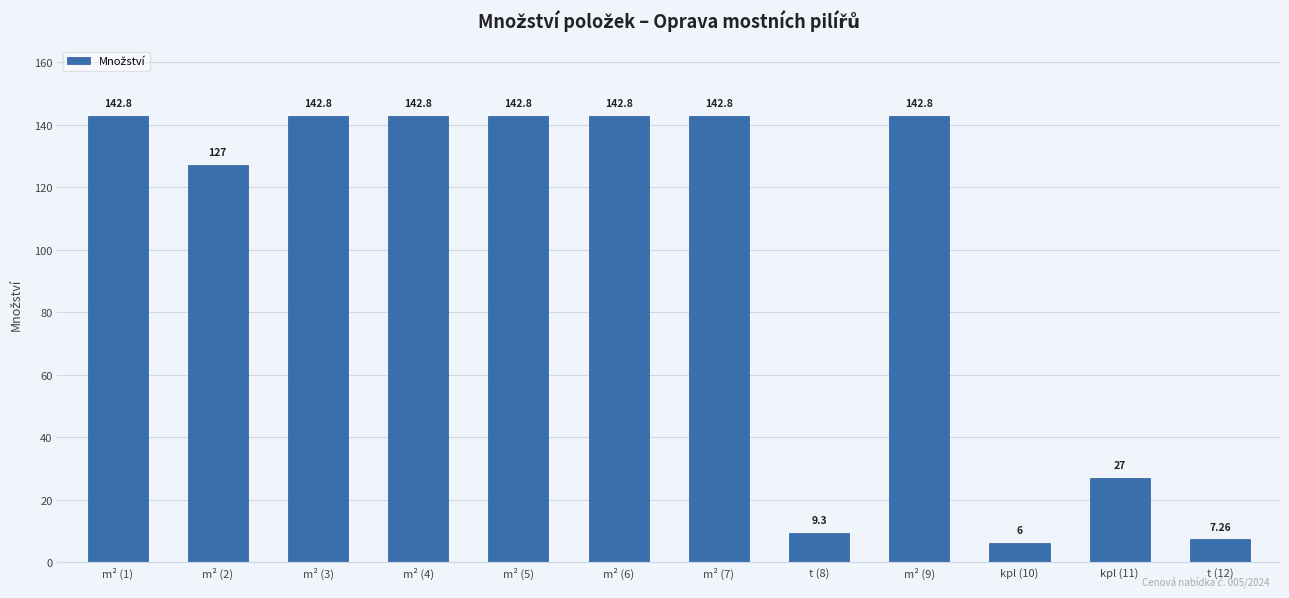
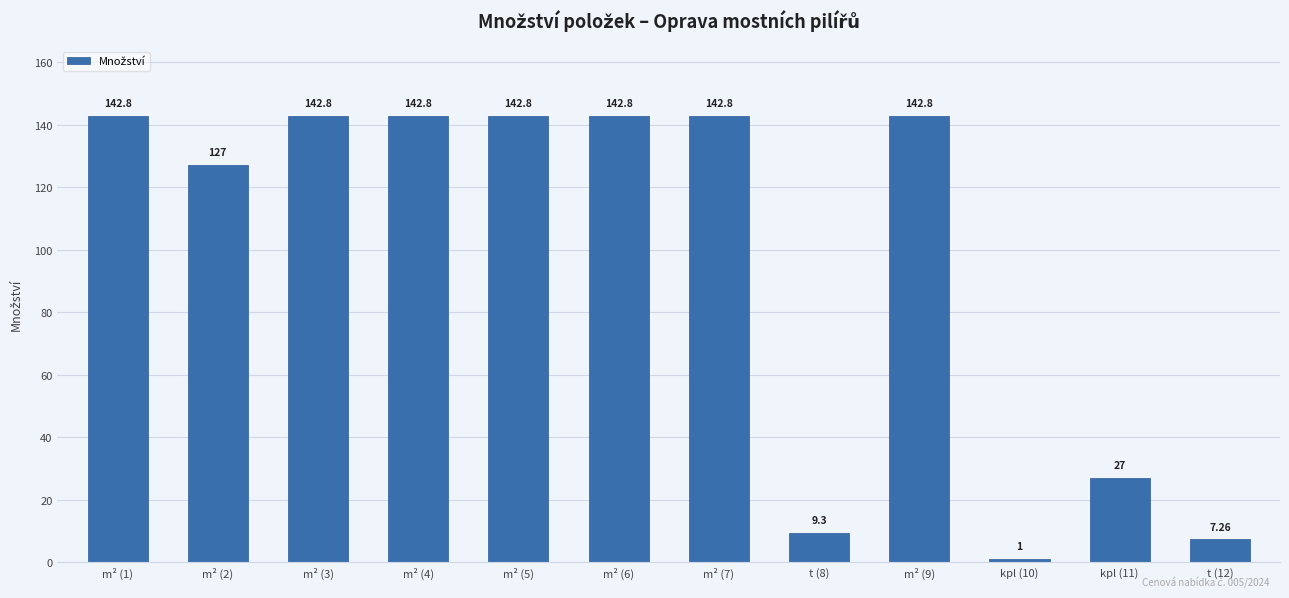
  {
    "m² (1)": 142.8,
    "m² (2)": 127,
    "m² (3)": 142.8,
    "m² (4)": 142.8,
    "m² (5)": 142.8,
    "m² (6)": 142.8,
    "m² (7)": 142.8,
    "t (8)": 9.3,
    "m² (9)": 142.8,
-   "kpl (10)": 6,
+   "kpl (10)": 1,
    "kpl (11)": 27,
    "t (12)": 7.26
  }
